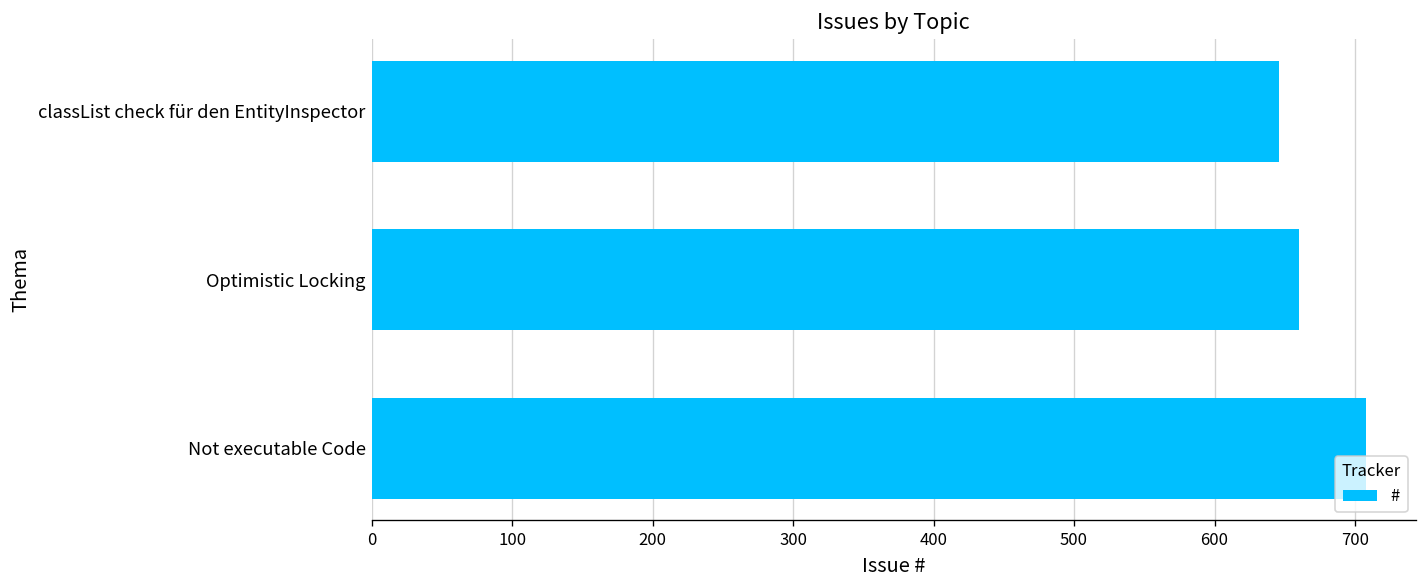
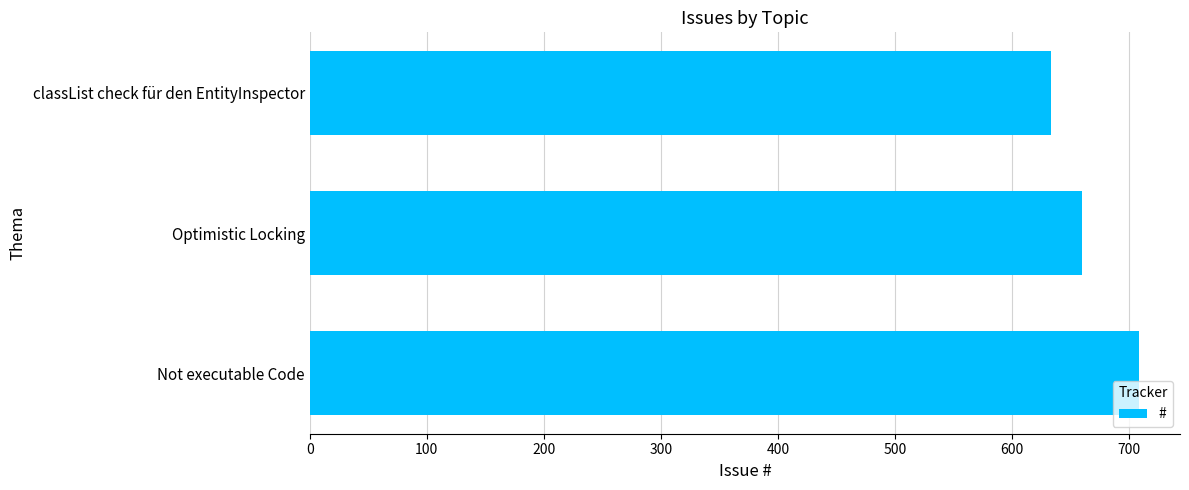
  {
-   "classList check für den EntityInspector": 646,
+   "classList check für den EntityInspector": 633,
    "Optimistic Locking": 660,
    "Not executable Code": 708
  }
